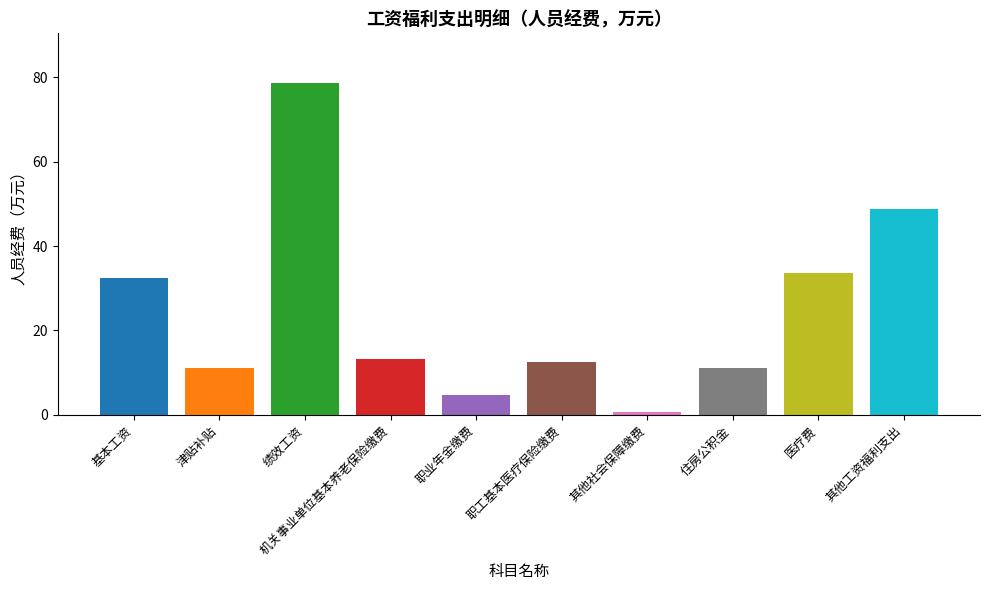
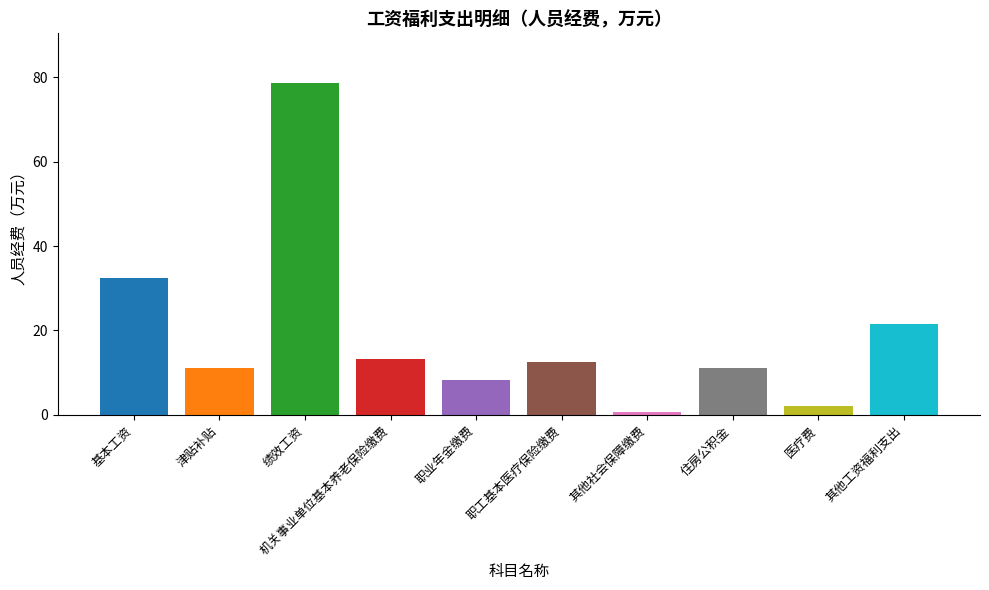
  {
    "基本工资": 33,
    "津贴补贴": 11,
    "绩效工资": 79,
    "机关事业单位基本养老保险缴费": 13,
-   "职业年金缴费": 5,
+   "职业年金缴费": 8,
    "职工基本医疗保险缴费": 13,
    "其他社会保障缴费": 1,
    "住房公积金": 11,
-   "医疗费": 34,
-   "其他工资福利支出": 49
+   "医疗费": 2,
+   "其他工资福利支出": 21
  }
